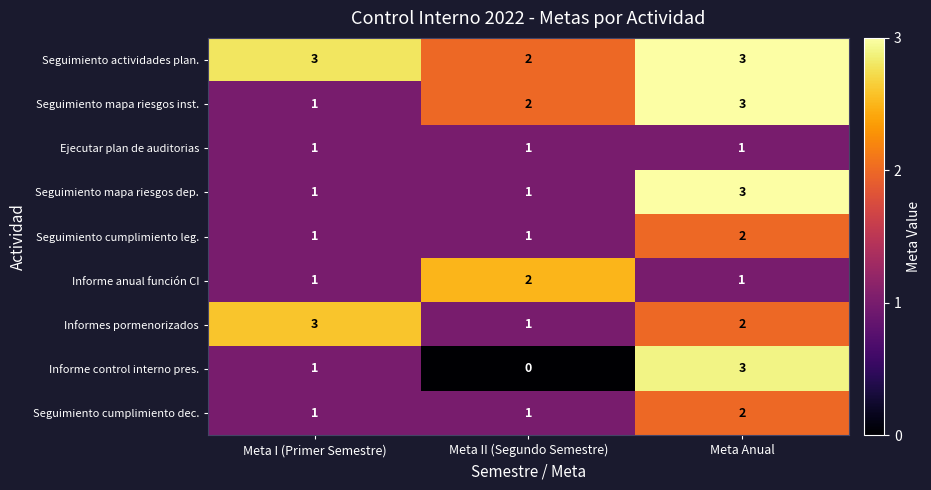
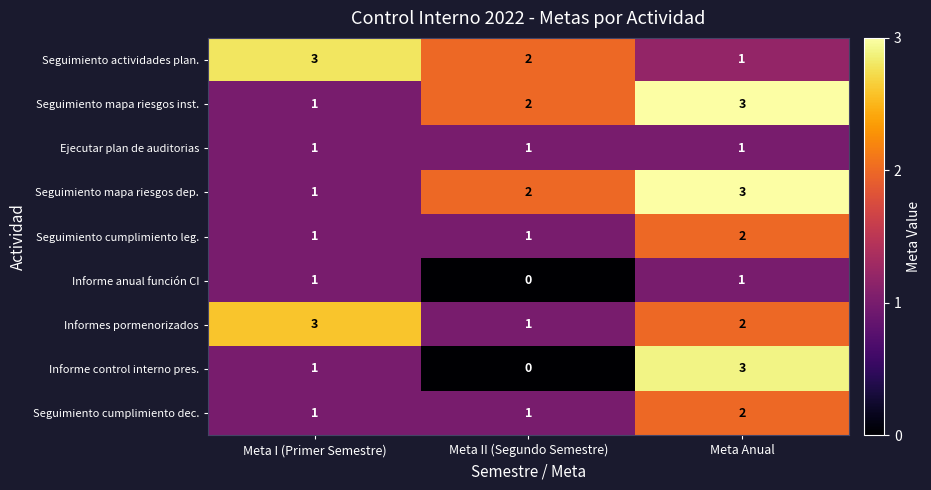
  {
    "Seguimiento actividades plan.": {
      "Meta I (Primer Semestre)": 3,
      "Meta II (Segundo Semestre)": 2,
-     "Meta Anual": 3
+     "Meta Anual": 1
    },
    "Seguimiento mapa riesgos inst.": {
      "Meta I (Primer Semestre)": 1,
      "Meta II (Segundo Semestre)": 2,
      "Meta Anual": 3
    },
    "Ejecutar plan de auditorias": {
      "Meta I (Primer Semestre)": 1,
      "Meta II (Segundo Semestre)": 1,
      "Meta Anual": 1
    },
    "Seguimiento mapa riesgos dep.": {
      "Meta I (Primer Semestre)": 1,
-     "Meta II (Segundo Semestre)": 1,
+     "Meta II (Segundo Semestre)": 2,
      "Meta Anual": 3
    },
    "Seguimiento cumplimiento leg.": {
      "Meta I (Primer Semestre)": 1,
      "Meta II (Segundo Semestre)": 1,
      "Meta Anual": 2
    },
    "Informe anual función CI": {
      "Meta I (Primer Semestre)": 1,
-     "Meta II (Segundo Semestre)": 2,
+     "Meta II (Segundo Semestre)": 0,
      "Meta Anual": 1
    },
    "Informes pormenorizados": {
      "Meta I (Primer Semestre)": 3,
      "Meta II (Segundo Semestre)": 1,
      "Meta Anual": 2
    },
    "Informe control interno pres.": {
      "Meta I (Primer Semestre)": 1,
      "Meta II (Segundo Semestre)": 0,
      "Meta Anual": 3
    },
    "Seguimiento cumplimiento dec.": {
      "Meta I (Primer Semestre)": 1,
      "Meta II (Segundo Semestre)": 1,
      "Meta Anual": 2
    }
  }
